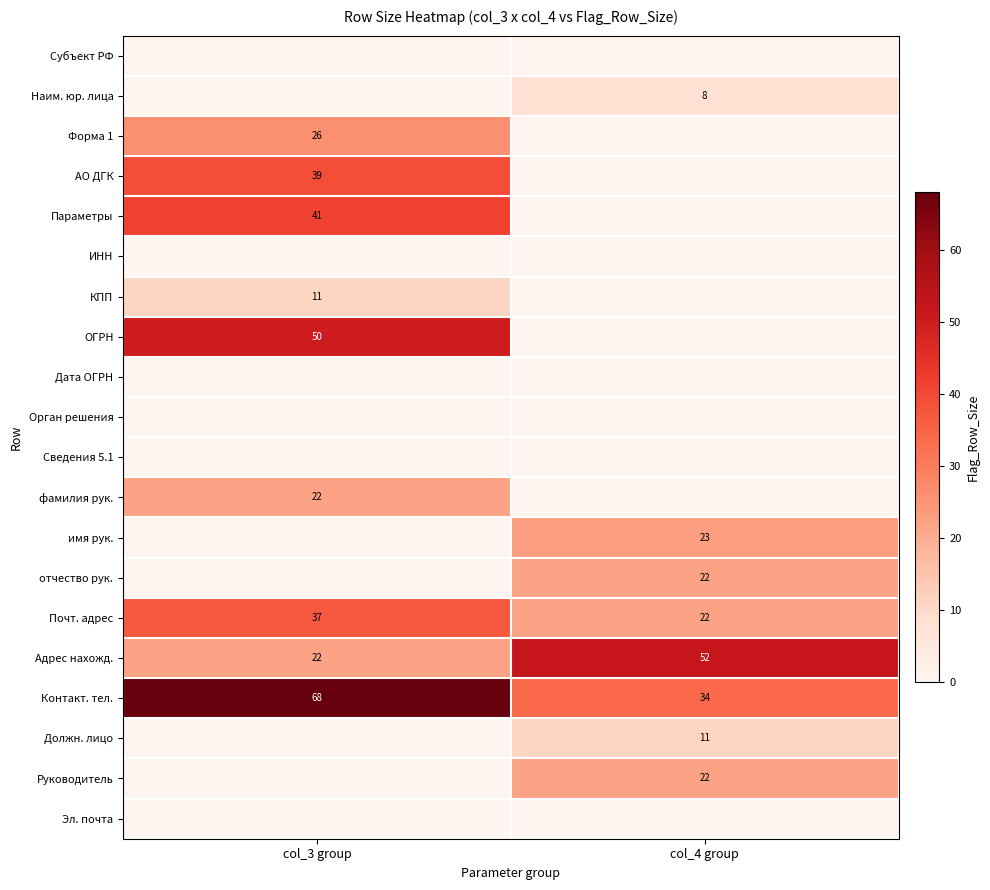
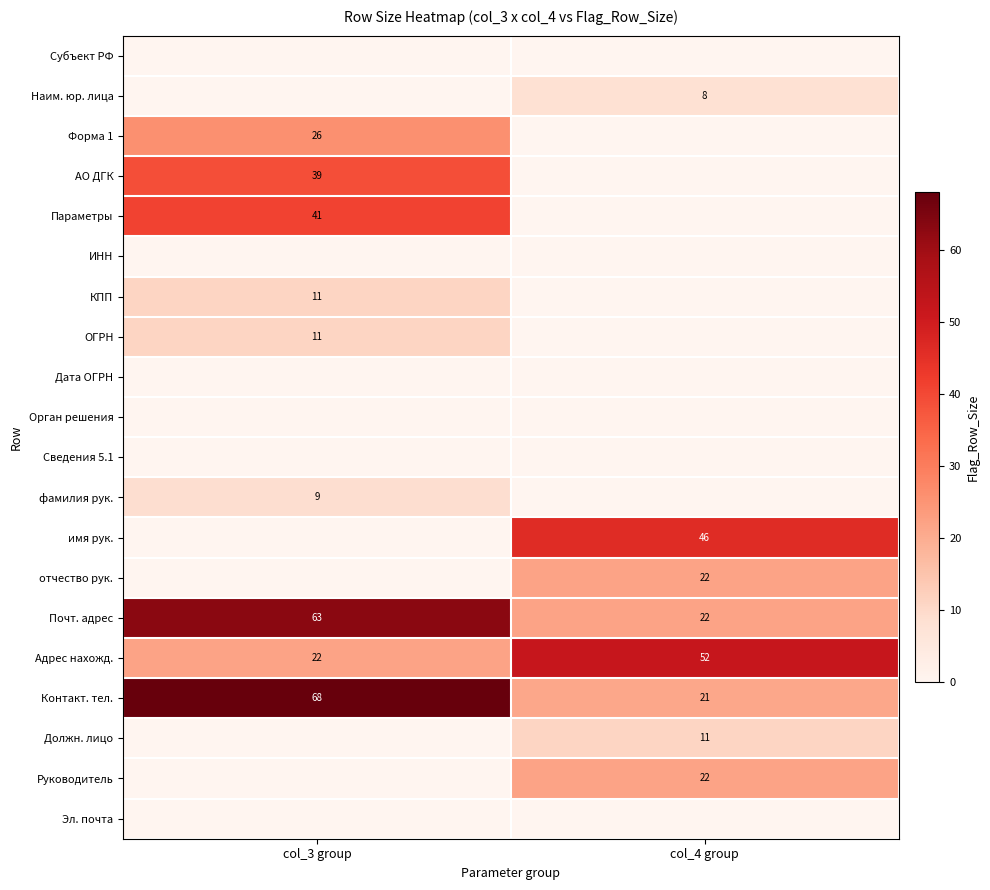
  {
    "Наим. юр. лица": {
      "col_4 group": 8
    },
    "Форма 1": {
      "col_3 group": 26
    },
    "АО ДГК": {
      "col_3 group": 39
    },
    "Параметры": {
      "col_3 group": 41
    },
    "КПП": {
      "col_3 group": 11
    },
    "ОГРН": {
-     "col_3 group": 50
+     "col_3 group": 11
    },
    "фамилия рук.": {
-     "col_3 group": 22
+     "col_3 group": 9
    },
    "имя рук.": {
-     "col_4 group": 23
+     "col_4 group": 46
    },
    "отчество рук.": {
      "col_4 group": 22
    },
    "Почт. адрес": {
-     "col_3 group": 37,
+     "col_3 group": 63,
      "col_4 group": 22
    },
    "Адрес нахожд.": {
      "col_3 group": 22,
      "col_4 group": 52
    },
    "Контакт. тел.": {
      "col_3 group": 68,
-     "col_4 group": 34
+     "col_4 group": 21
    },
    "Должн. лицо": {
      "col_4 group": 11
    },
    "Руководитель": {
      "col_4 group": 22
    }
  }
